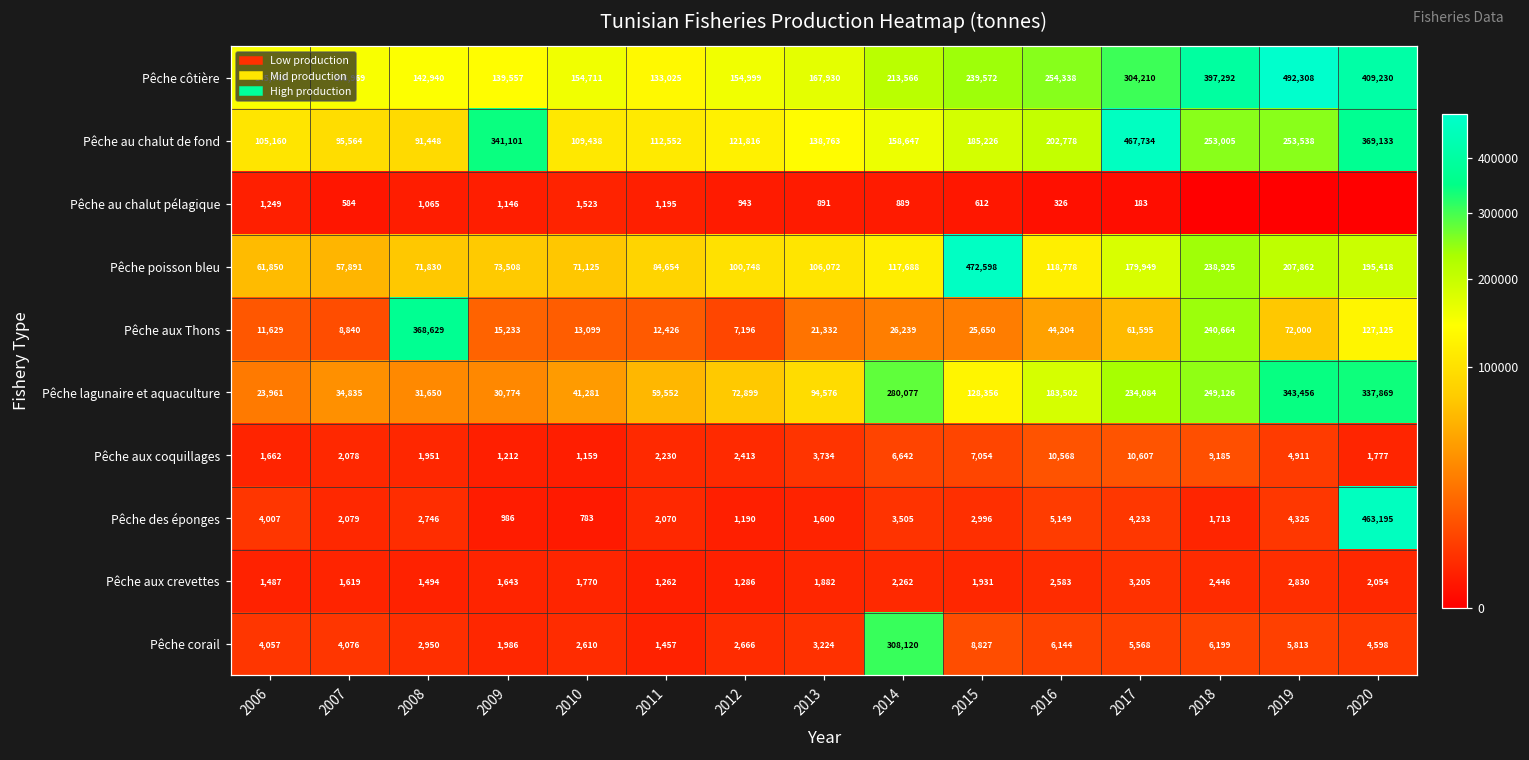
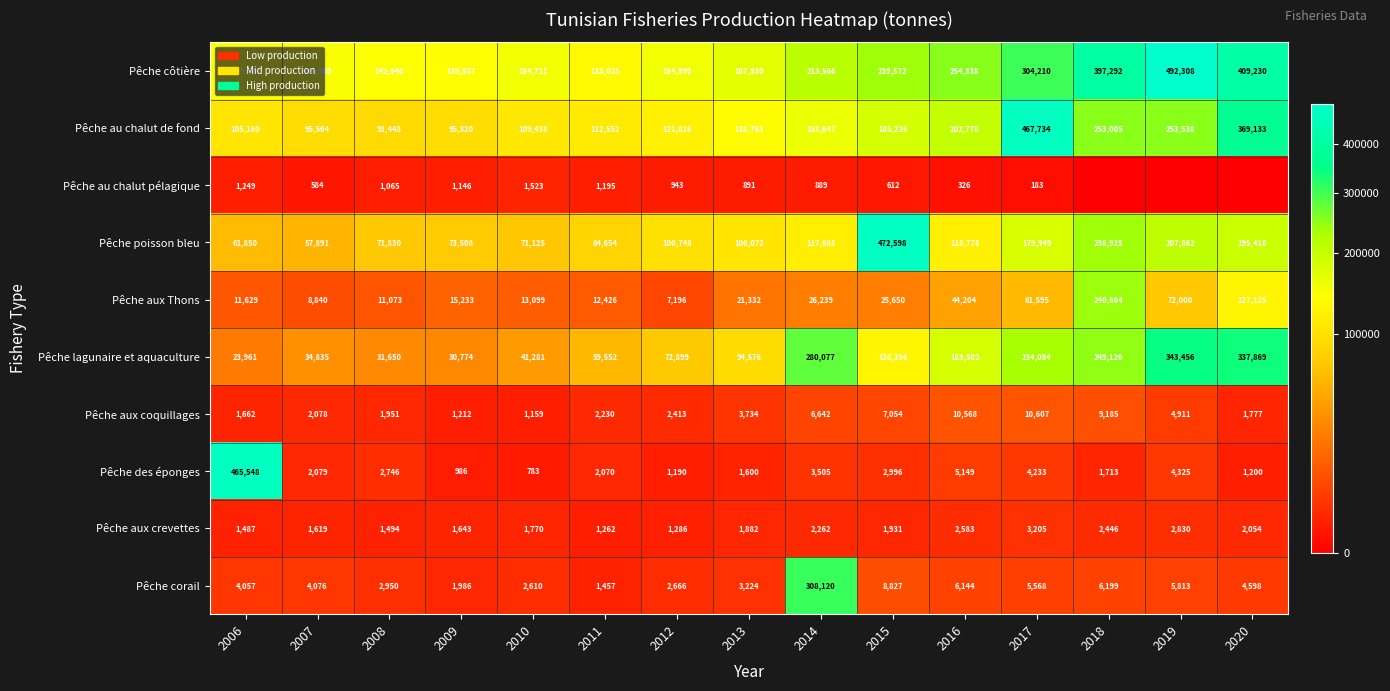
  {
    "Pêche côtière": {
      "2008": "142,940",
      "2009": "139,557",
      "2010": "154,711",
      "2011": "133,025",
      "2012": "154,999",
      "2013": "167,930",
      "2014": "213,566",
      "2015": "239,572",
      "2016": "254,338",
      "2017": "304,210",
      "2018": "397,292",
      "2019": "492,308",
      "2020": "409,230"
    },
    "Pêche au chalut de fond": {
      "2006": "105,160",
      "2007": "95,564",
      "2008": "91,448",
-     "2009": "341,101",
+     "2009": "95,320",
      "2010": "109,438",
      "2011": "112,552",
      "2012": "121,816",
      "2013": "138,763",
      "2014": "158,647",
      "2015": "185,226",
      "2016": "202,778",
      "2017": "467,734",
      "2018": "253,005",
      "2019": "253,538",
      "2020": "369,133"
    },
    "Pêche au chalut pélagique": {
      "2006": "1,249",
      "2007": "584",
      "2008": "1,065",
      "2009": "1,146",
      "2010": "1,523",
      "2011": "1,195",
      "2012": "943",
      "2013": "891",
      "2014": "889",
      "2015": "612",
      "2016": "326",
      "2017": "183"
    },
    "Pêche poisson bleu": {
      "2006": "61,850",
      "2007": "57,891",
      "2008": "71,830",
      "2009": "73,508",
      "2010": "71,125",
      "2011": "84,654",
      "2012": "100,748",
      "2013": "106,072",
      "2014": "117,688",
      "2015": "472,598",
      "2016": "118,778",
      "2017": "179,949",
      "2018": "238,925",
      "2019": "207,862",
      "2020": "195,418"
    },
    "Pêche aux Thons": {
      "2006": "11,629",
      "2007": "8,840",
-     "2008": "368,629",
+     "2008": "11,073",
      "2009": "15,233",
      "2010": "13,099",
      "2011": "12,426",
      "2012": "7,196",
      "2013": "21,332",
      "2014": "26,239",
      "2015": "25,650",
      "2016": "44,204",
      "2017": "61,595",
      "2018": "240,664",
      "2019": "72,000",
      "2020": "127,125"
    },
    "Pêche lagunaire et aquaculture": {
      "2006": "23,961",
      "2007": "34,835",
      "2008": "31,650",
      "2009": "30,774",
      "2010": "41,281",
      "2011": "59,552",
      "2012": "72,899",
      "2013": "94,576",
      "2014": "280,077",
      "2015": "128,356",
      "2016": "183,502",
      "2017": "234,084",
      "2018": "249,126",
      "2019": "343,456",
      "2020": "337,869"
    },
    "Pêche aux coquillages": {
      "2006": "1,662",
      "2007": "2,078",
      "2008": "1,951",
      "2009": "1,212",
      "2010": "1,159",
      "2011": "2,230",
      "2012": "2,413",
      "2013": "3,734",
      "2014": "6,642",
      "2015": "7,054",
      "2016": "10,568",
      "2017": "10,607",
      "2018": "9,185",
      "2019": "4,911",
      "2020": "1,777"
    },
    "Pêche des éponges": {
-     "2006": "4,007",
+     "2006": "465,548",
      "2007": "2,079",
      "2008": "2,746",
      "2009": "986",
      "2010": "783",
      "2011": "2,070",
      "2012": "1,190",
      "2013": "1,600",
      "2014": "3,505",
      "2015": "2,996",
      "2016": "5,149",
      "2017": "4,233",
      "2018": "1,713",
      "2019": "4,325",
-     "2020": "463,195"
+     "2020": "1,200"
    },
    "Pêche aux crevettes": {
      "2006": "1,487",
      "2007": "1,619",
      "2008": "1,494",
      "2009": "1,643",
      "2010": "1,770",
      "2011": "1,262",
      "2012": "1,286",
      "2013": "1,882",
      "2014": "2,262",
      "2015": "1,931",
      "2016": "2,583",
      "2017": "3,205",
      "2018": "2,446",
      "2019": "2,830",
      "2020": "2,054"
    },
    "Pêche corail": {
      "2006": "4,057",
      "2007": "4,076",
      "2008": "2,950",
      "2009": "1,986",
      "2010": "2,610",
      "2011": "1,457",
      "2012": "2,666",
      "2013": "3,224",
      "2014": "308,120",
      "2015": "8,827",
      "2016": "6,144",
      "2017": "5,568",
      "2018": "6,199",
      "2019": "5,813",
      "2020": "4,598"
    }
  }
